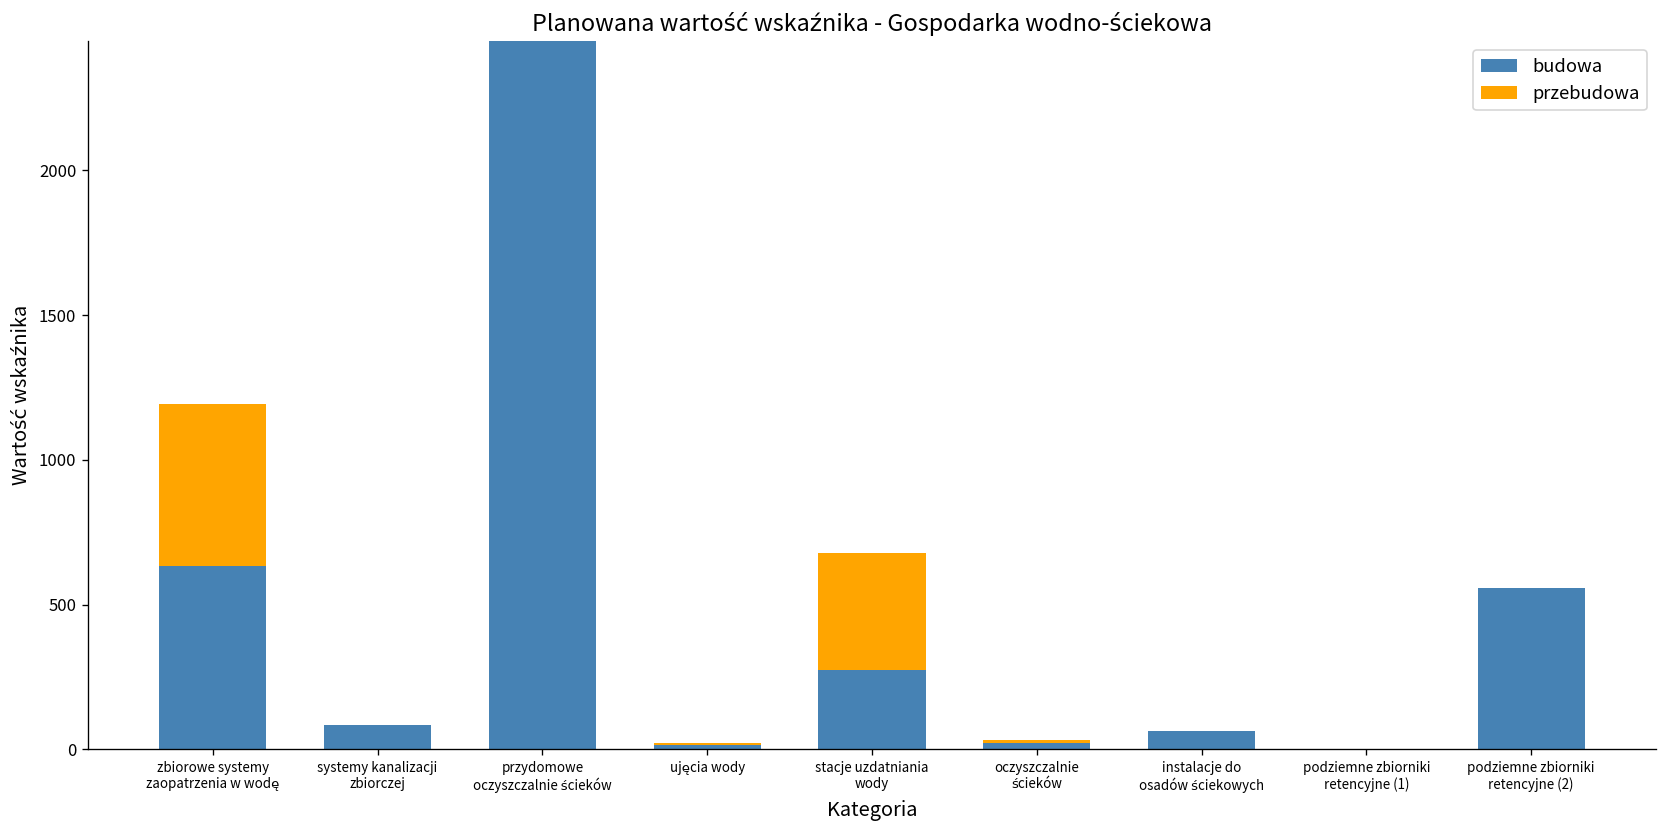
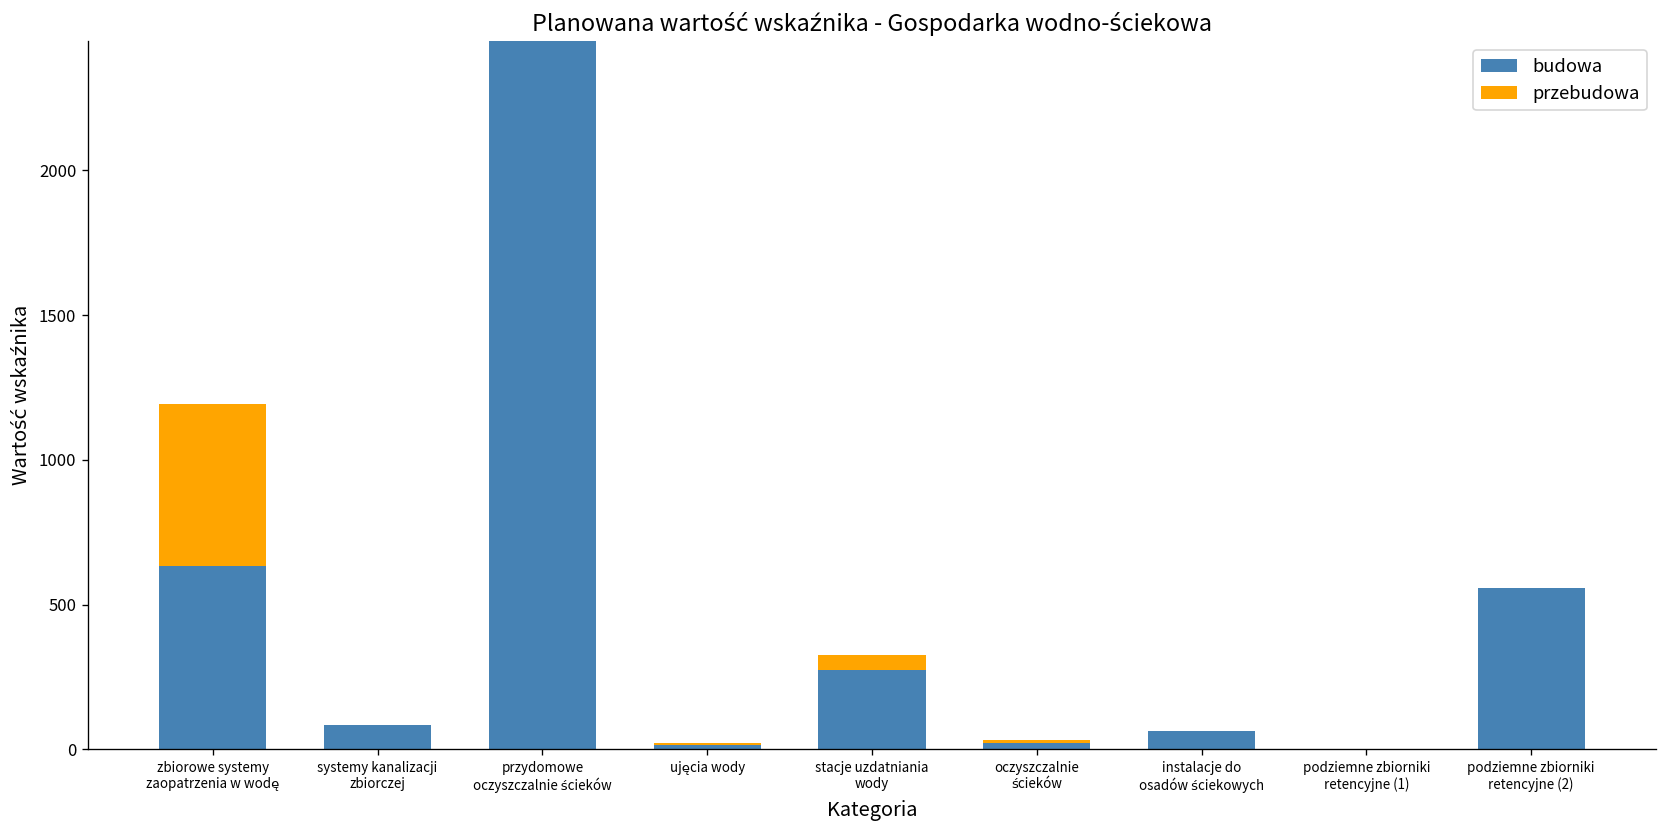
  {
    "budowa": {
      "zbiorowe systemy zaopatrzenia w wodę": 630,
      "systemy kanalizacji zbiorczej": 80,
      "przydomowe oczyszczalnie ścieków": 2450,
      "ujęcia wody": 20,
      "stacje uzdatniania wody": 280,
      "oczyszczalnie ścieków": 20,
      "instalacje do osadów ściekowych": 60,
      "podziemne zbiorniki retencyjne (1)": 0,
      "podziemne zbiorniki retencyjne (2)": 560
    },
    "przebudowa": {
      "zbiorowe systemy zaopatrzenia w wodę": 560,
      "przydomowe oczyszczalnie ścieków": 0,
-     "stacje uzdatniania wody": 400,
+     "stacje uzdatniania wody": 50,
      "oczyszczalnie ścieków": 10,
      "instalacje do osadów ściekowych": 0,
      "podziemne zbiorniki retencyjne (1)": 0,
      "podziemne zbiorniki retencyjne (2)": 0
    }
  }
